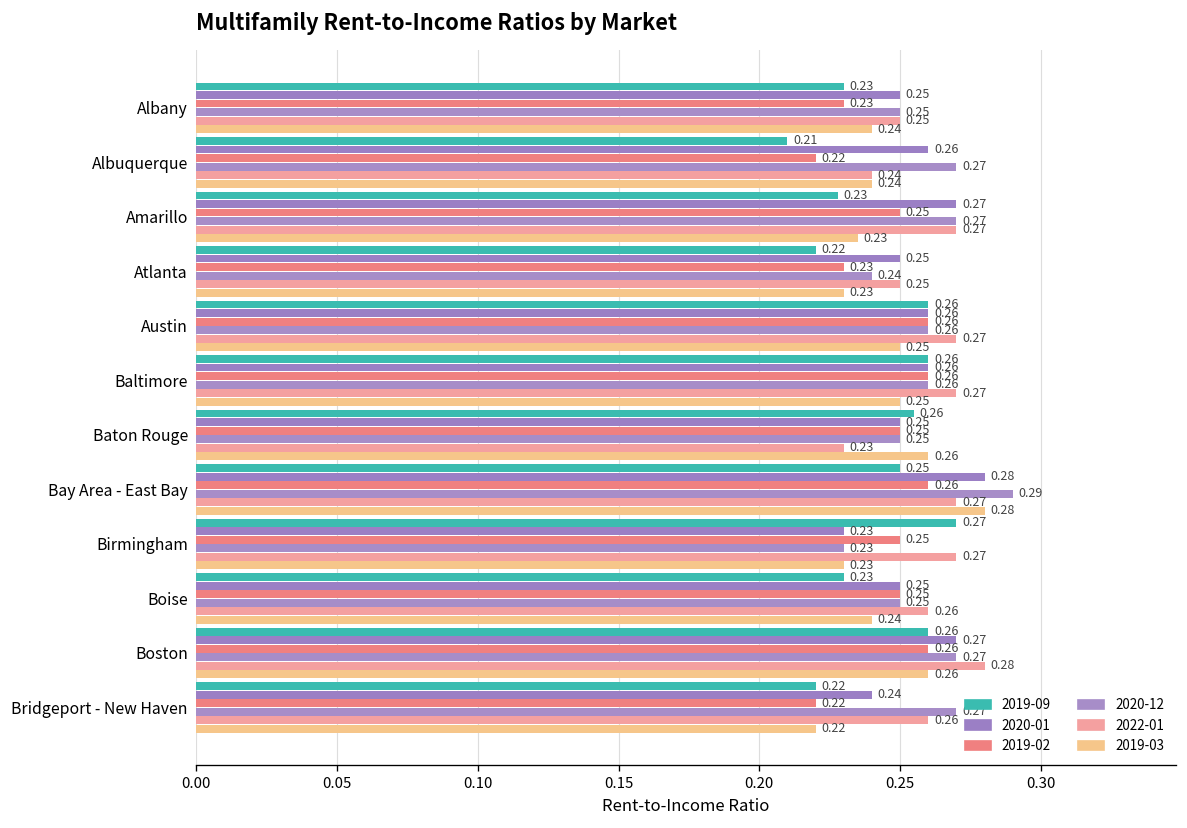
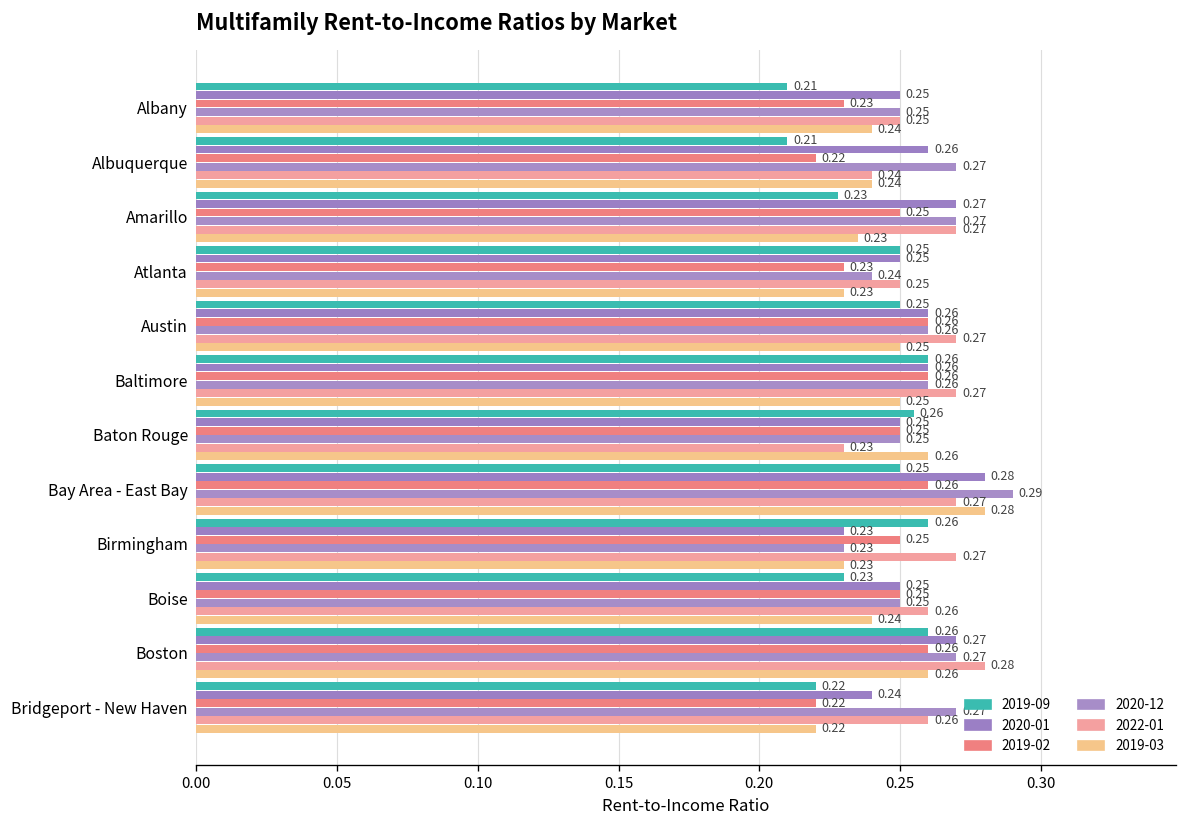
  {
    "2019-09": {
-     "Albany": 0.23,
+     "Albany": 0.21,
      "Albuquerque": 0.21,
      "Amarillo": 0.23,
-     "Atlanta": 0.22,
-     "Austin": 0.26,
+     "Atlanta": 0.25,
+     "Austin": 0.25,
      "Baton Rouge": 0.25,
      "Bay Area - East Bay": 0.25,
-     "Birmingham": 0.27,
+     "Birmingham": 0.26,
      "Boise": 0.23,
      "Boston": 0.26,
      "Bridgeport - New Haven": 0.22
    }
  }
